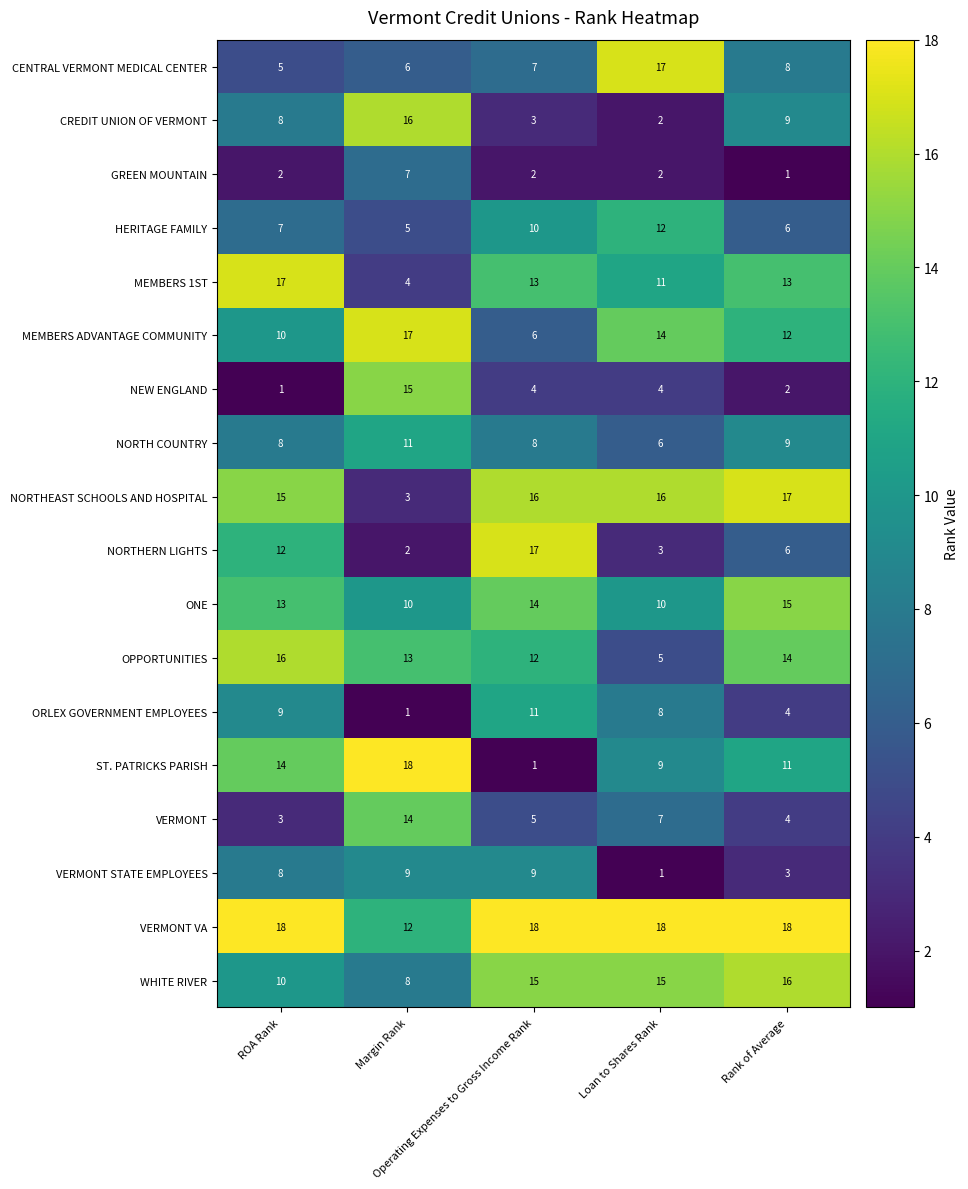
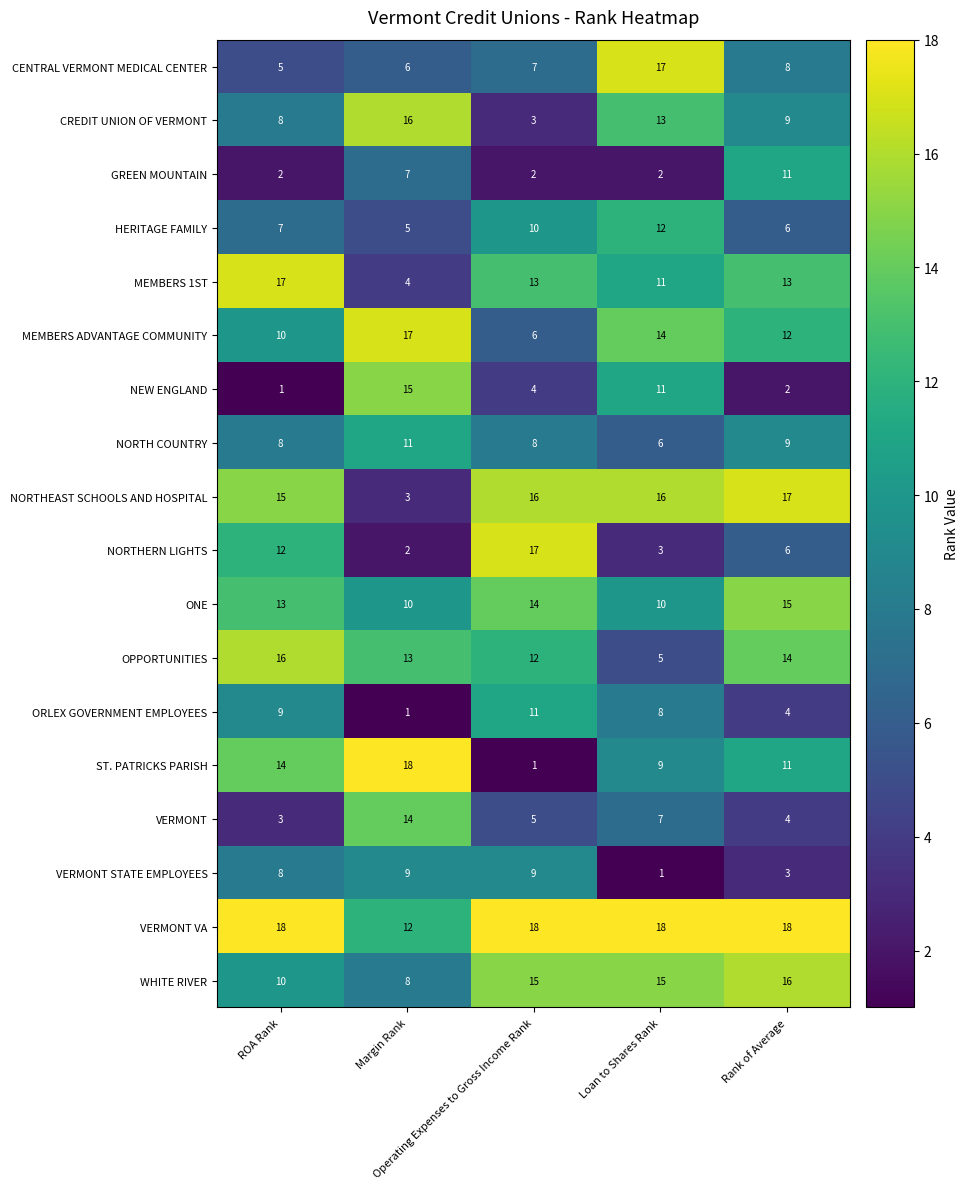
  {
    "CENTRAL VERMONT MEDICAL CENTER": {
      "ROA Rank": 5,
      "Margin Rank": 6,
      "Operating Expenses to Gross Income Rank": 7,
      "Loan to Shares Rank": 17,
      "Rank of Average": 8
    },
    "CREDIT UNION OF VERMONT": {
      "ROA Rank": 8,
      "Margin Rank": 16,
      "Operating Expenses to Gross Income Rank": 3,
-     "Loan to Shares Rank": 2,
+     "Loan to Shares Rank": 13,
      "Rank of Average": 9
    },
    "GREEN MOUNTAIN": {
      "ROA Rank": 2,
      "Margin Rank": 7,
      "Operating Expenses to Gross Income Rank": 2,
      "Loan to Shares Rank": 2,
-     "Rank of Average": 1
+     "Rank of Average": 11
    },
    "HERITAGE FAMILY": {
      "ROA Rank": 7,
      "Margin Rank": 5,
      "Operating Expenses to Gross Income Rank": 10,
      "Loan to Shares Rank": 12,
      "Rank of Average": 6
    },
    "MEMBERS 1ST": {
      "ROA Rank": 17,
      "Margin Rank": 4,
      "Operating Expenses to Gross Income Rank": 13,
      "Loan to Shares Rank": 11,
      "Rank of Average": 13
    },
    "MEMBERS ADVANTAGE COMMUNITY": {
      "ROA Rank": 10,
      "Margin Rank": 17,
      "Operating Expenses to Gross Income Rank": 6,
      "Loan to Shares Rank": 14,
      "Rank of Average": 12
    },
    "NEW ENGLAND": {
      "ROA Rank": 1,
      "Margin Rank": 15,
      "Operating Expenses to Gross Income Rank": 4,
-     "Loan to Shares Rank": 4,
+     "Loan to Shares Rank": 11,
      "Rank of Average": 2
    },
    "NORTH COUNTRY": {
      "ROA Rank": 8,
      "Margin Rank": 11,
      "Operating Expenses to Gross Income Rank": 8,
      "Loan to Shares Rank": 6,
      "Rank of Average": 9
    },
    "NORTHEAST SCHOOLS AND HOSPITAL": {
      "ROA Rank": 15,
      "Margin Rank": 3,
      "Operating Expenses to Gross Income Rank": 16,
      "Loan to Shares Rank": 16,
      "Rank of Average": 17
    },
    "NORTHERN LIGHTS": {
      "ROA Rank": 12,
      "Margin Rank": 2,
      "Operating Expenses to Gross Income Rank": 17,
      "Loan to Shares Rank": 3,
      "Rank of Average": 6
    },
    "ONE": {
      "ROA Rank": 13,
      "Margin Rank": 10,
      "Operating Expenses to Gross Income Rank": 14,
      "Loan to Shares Rank": 10,
      "Rank of Average": 15
    },
    "OPPORTUNITIES": {
      "ROA Rank": 16,
      "Margin Rank": 13,
      "Operating Expenses to Gross Income Rank": 12,
      "Loan to Shares Rank": 5,
      "Rank of Average": 14
    },
    "ORLEX GOVERNMENT EMPLOYEES": {
      "ROA Rank": 9,
      "Margin Rank": 1,
      "Operating Expenses to Gross Income Rank": 11,
      "Loan to Shares Rank": 8,
      "Rank of Average": 4
    },
    "ST. PATRICKS PARISH": {
      "ROA Rank": 14,
      "Margin Rank": 18,
      "Operating Expenses to Gross Income Rank": 1,
      "Loan to Shares Rank": 9,
      "Rank of Average": 11
    },
    "VERMONT": {
      "ROA Rank": 3,
      "Margin Rank": 14,
      "Operating Expenses to Gross Income Rank": 5,
      "Loan to Shares Rank": 7,
      "Rank of Average": 4
    },
    "VERMONT STATE EMPLOYEES": {
      "ROA Rank": 8,
      "Margin Rank": 9,
      "Operating Expenses to Gross Income Rank": 9,
      "Loan to Shares Rank": 1,
      "Rank of Average": 3
    },
    "VERMONT VA": {
      "ROA Rank": 18,
      "Margin Rank": 12,
      "Operating Expenses to Gross Income Rank": 18,
      "Loan to Shares Rank": 18,
      "Rank of Average": 18
    },
    "WHITE RIVER": {
      "ROA Rank": 10,
      "Margin Rank": 8,
      "Operating Expenses to Gross Income Rank": 15,
      "Loan to Shares Rank": 15,
      "Rank of Average": 16
    }
  }
